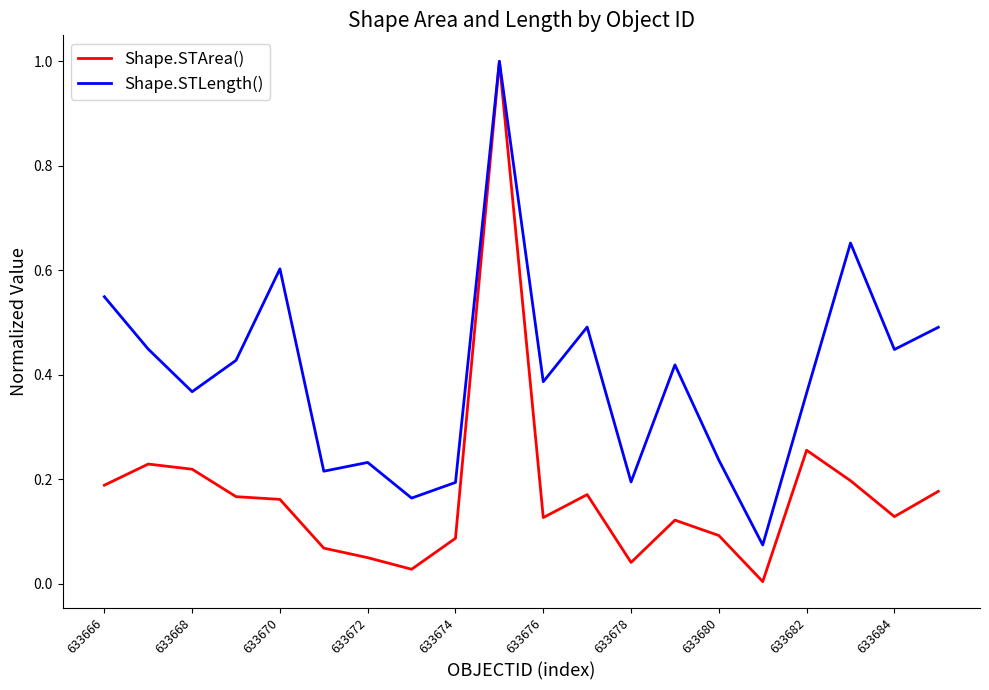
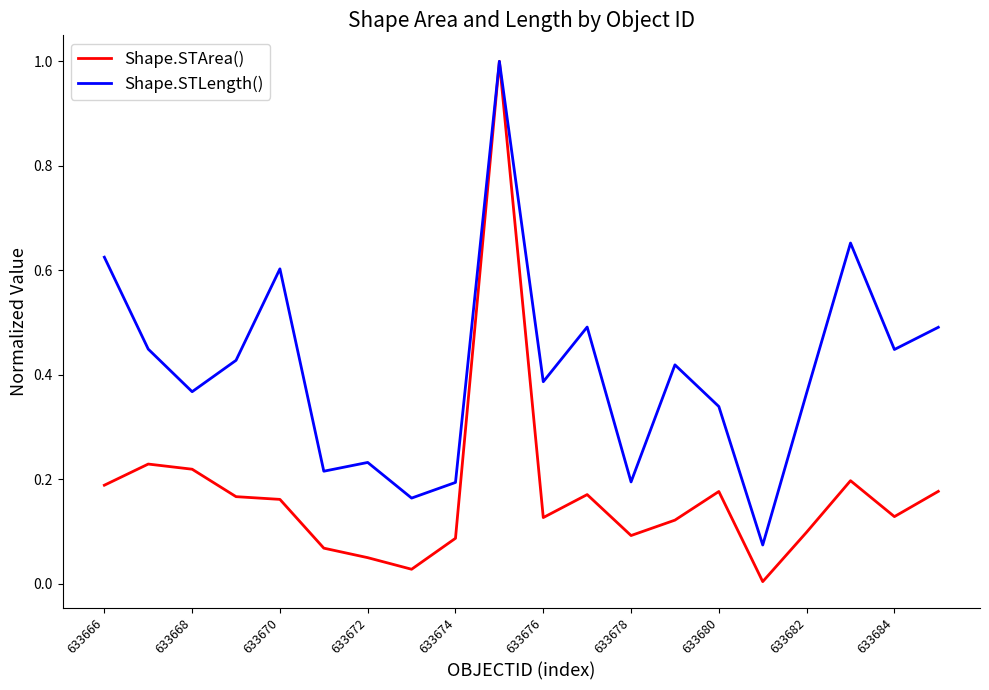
  {
    "Shape.STArea()": {
      "633666": 0.19,
      "633668": 0.22,
      "633670": 0.16,
      "633672": 0.05,
      "633674": 0.09,
      "633676": 0.13,
-     "633678": 0.04,
-     "633680": 0.09,
-     "633682": 0.26,
+     "633678": 0.09,
+     "633680": 0.18,
+     "633682": 0.10,
      "633684": 0.13
    },
    "Shape.STLength()": {
-     "633666": 0.55,
+     "633666": 0.63,
      "633668": 0.37,
      "633670": 0.60,
      "633672": 0.23,
      "633674": 0.19,
      "633676": 0.39,
      "633678": 0.19,
-     "633680": 0.24,
+     "633680": 0.34,
      "633682": 0.37,
      "633684": 0.45
    }
  }
